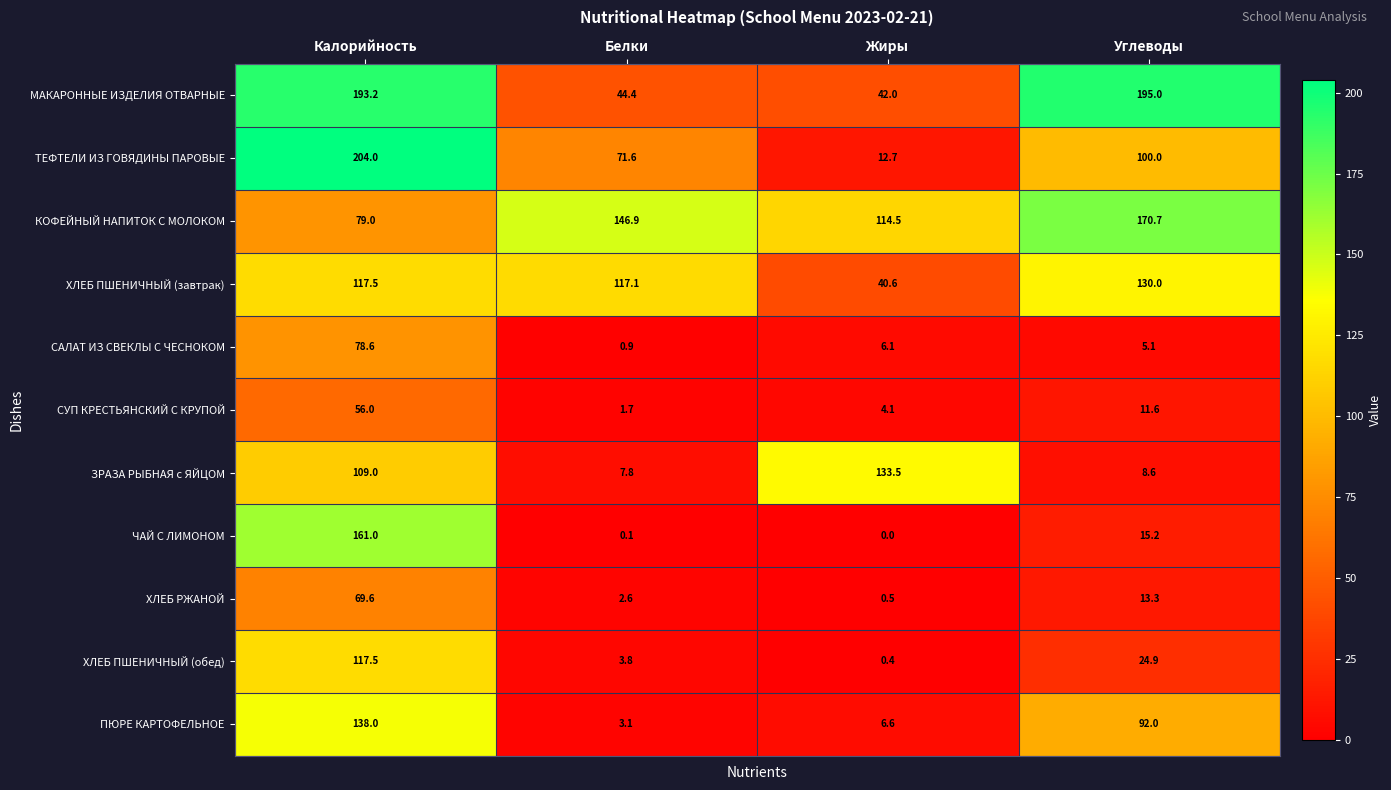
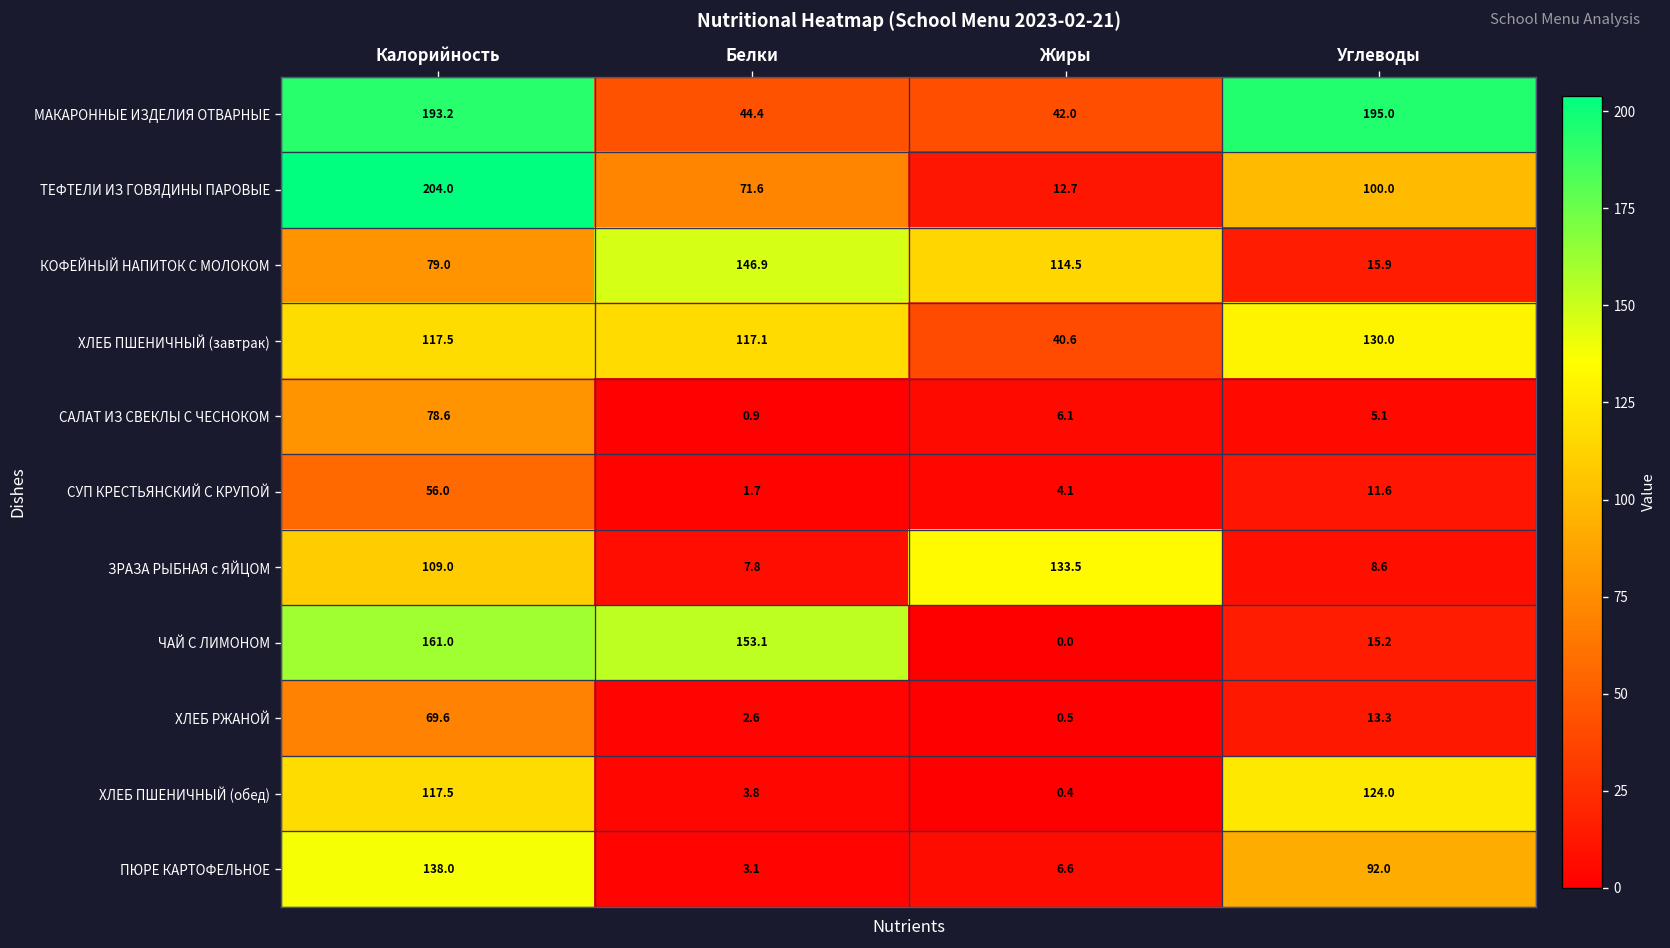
  {
    "МАКАРОННЫЕ ИЗДЕЛИЯ ОТВАРНЫЕ": {
      "Калорийность": 193.2,
      "Белки": 44.4,
      "Жиры": 42.0,
      "Углеводы": 195.0
    },
    "ТЕФТЕЛИ ИЗ ГОВЯДИНЫ ПАРОВЫЕ": {
      "Калорийность": 204.0,
      "Белки": 71.6,
      "Жиры": 12.7,
      "Углеводы": 100.0
    },
    "КОФЕЙНЫЙ НАПИТОК С МОЛОКОМ": {
      "Калорийность": 79.0,
      "Белки": 146.9,
      "Жиры": 114.5,
-     "Углеводы": 170.7
+     "Углеводы": 15.9
    },
    "ХЛЕБ ПШЕНИЧНЫЙ (завтрак)": {
      "Калорийность": 117.5,
      "Белки": 117.1,
      "Жиры": 40.6,
      "Углеводы": 130.0
    },
    "САЛАТ ИЗ СВЕКЛЫ С ЧЕСНОКОМ": {
      "Калорийность": 78.6,
      "Белки": 0.9,
      "Жиры": 6.1,
      "Углеводы": 5.1
    },
    "СУП КРЕСТЬЯНСКИЙ С КРУПОЙ": {
      "Калорийность": 56.0,
      "Белки": 1.7,
      "Жиры": 4.1,
      "Углеводы": 11.6
    },
    "ЗРАЗА РЫБНАЯ с ЯЙЦОМ": {
      "Калорийность": 109.0,
      "Белки": 7.8,
      "Жиры": 133.5,
      "Углеводы": 8.6
    },
    "ЧАЙ С ЛИМОНОМ": {
      "Калорийность": 161.0,
-     "Белки": 0.1,
+     "Белки": 153.1,
      "Жиры": 0.0,
      "Углеводы": 15.2
    },
    "ХЛЕБ РЖАНОЙ": {
      "Калорийность": 69.6,
      "Белки": 2.6,
      "Жиры": 0.5,
      "Углеводы": 13.3
    },
    "ХЛЕБ ПШЕНИЧНЫЙ (обед)": {
      "Калорийность": 117.5,
      "Белки": 3.8,
      "Жиры": 0.4,
-     "Углеводы": 24.9
+     "Углеводы": 124.0
    },
    "ПЮРЕ КАРТОФЕЛЬНОЕ": {
      "Калорийность": 138.0,
      "Белки": 3.1,
      "Жиры": 6.6,
      "Углеводы": 92.0
    }
  }
